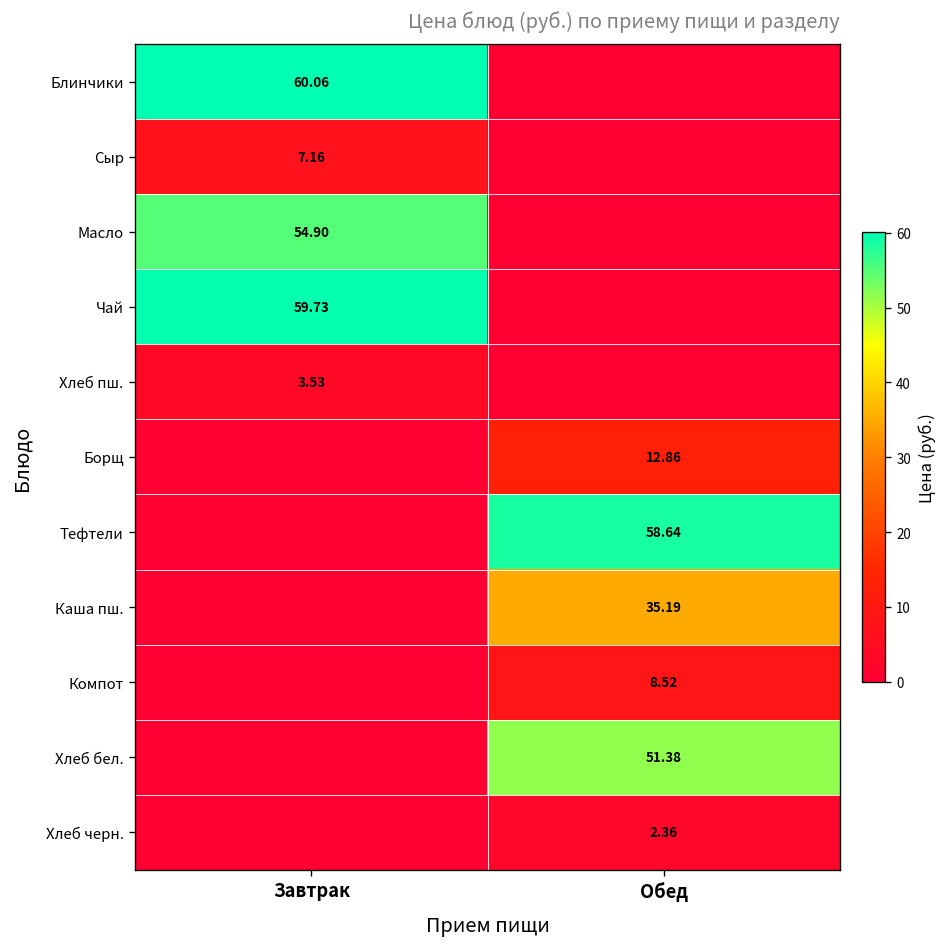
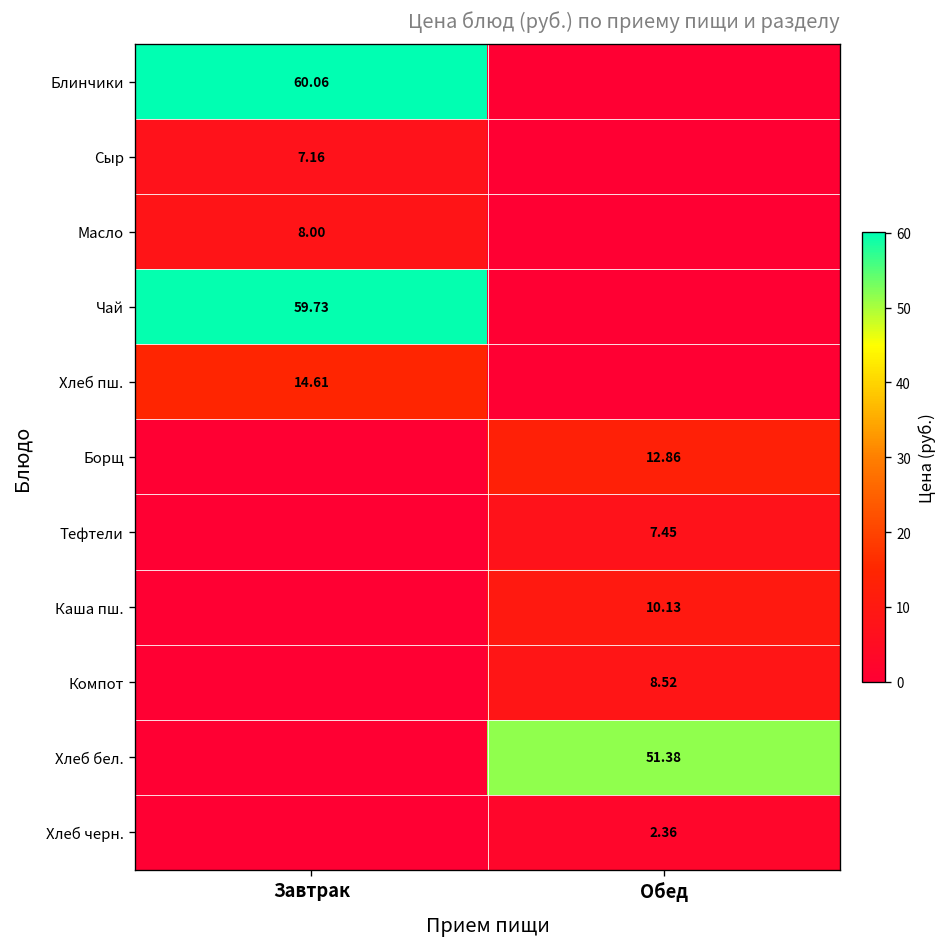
  {
    "Блинчики": {
      "Завтрак": 60.06
    },
    "Сыр": {
      "Завтрак": 7.16
    },
    "Масло": {
-     "Завтрак": 54.90
+     "Завтрак": 8.00
    },
    "Чай": {
      "Завтрак": 59.73
    },
    "Хлеб пш.": {
-     "Завтрак": 3.53
+     "Завтрак": 14.61
    },
    "Борщ": {
      "Обед": 12.86
    },
    "Тефтели": {
-     "Обед": 58.64
+     "Обед": 7.45
    },
    "Каша пш.": {
-     "Обед": 35.19
+     "Обед": 10.13
    },
    "Компот": {
      "Обед": 8.52
    },
    "Хлеб бел.": {
      "Обед": 51.38
    },
    "Хлеб черн.": {
      "Обед": 2.36
    }
  }
